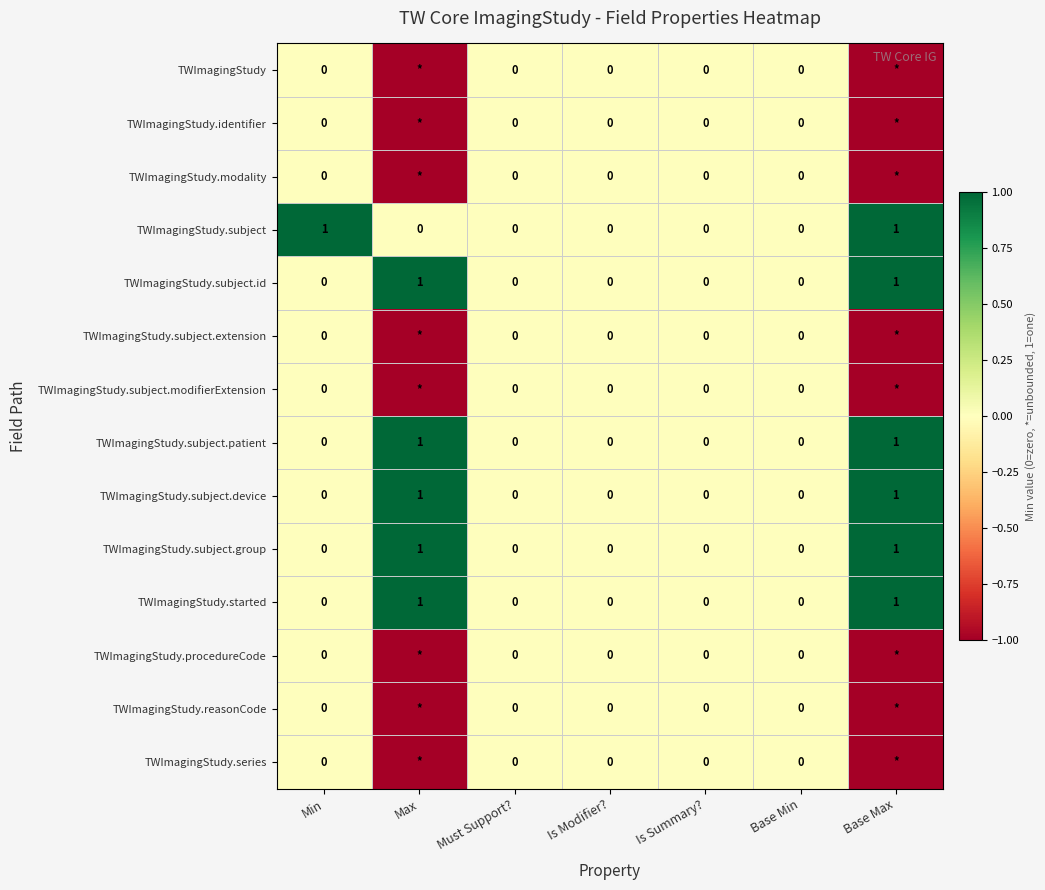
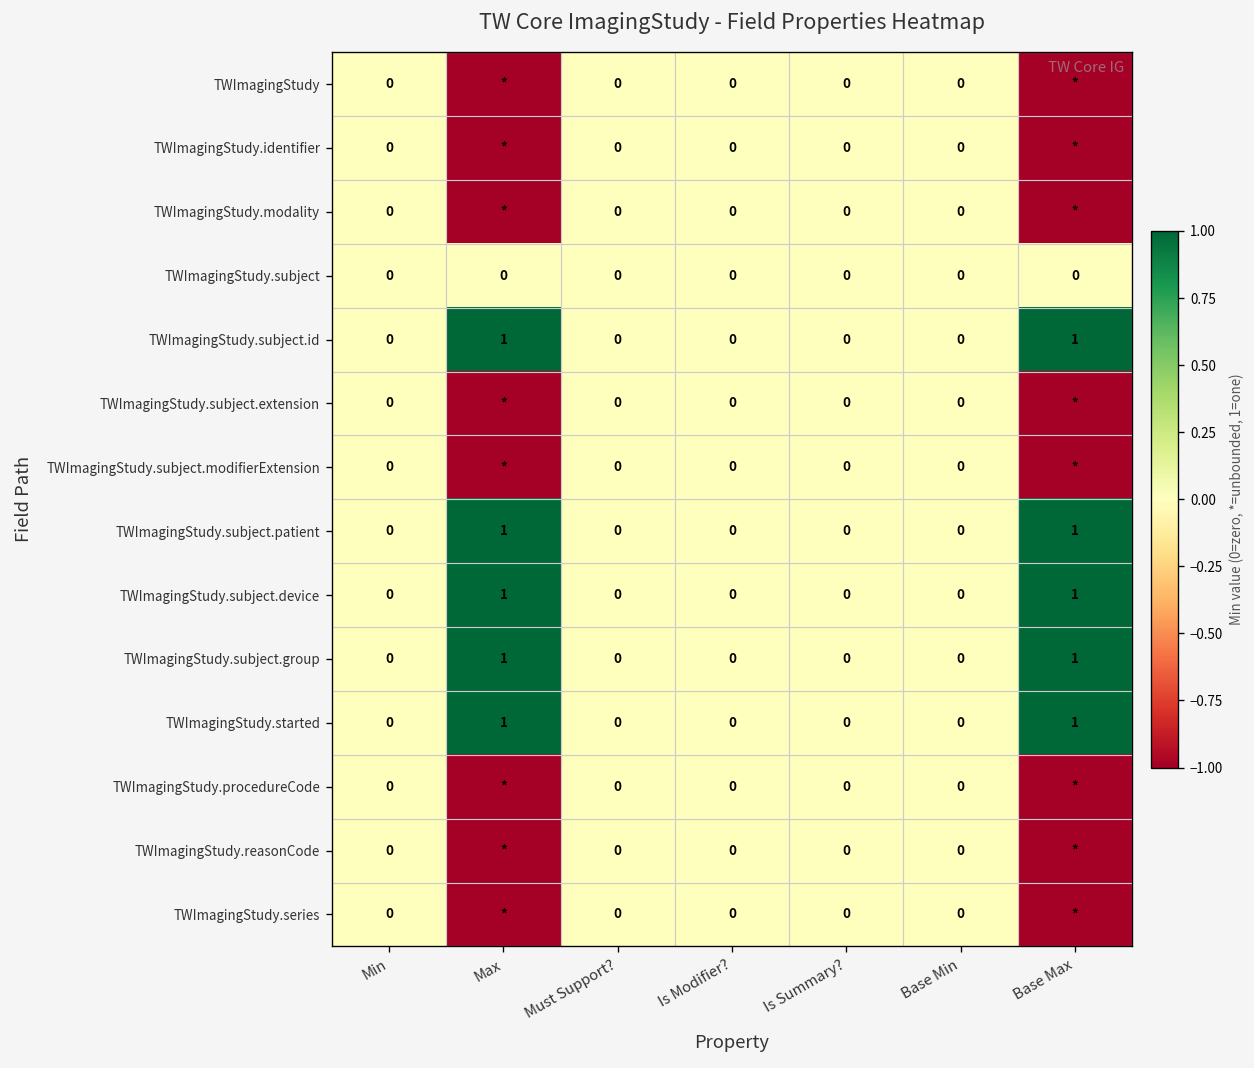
  {
    "TWImagingStudy": {
      "Min": 0,
      "Must Support?": 0,
      "Is Modifier?": 0,
      "Is Summary?": 0,
      "Base Min": 0
    },
    "TWImagingStudy.identifier": {
      "Min": 0,
      "Must Support?": 0,
      "Is Modifier?": 0,
      "Is Summary?": 0,
      "Base Min": 0
    },
    "TWImagingStudy.modality": {
      "Min": 0,
      "Must Support?": 0,
      "Is Modifier?": 0,
      "Is Summary?": 0,
      "Base Min": 0
    },
    "TWImagingStudy.subject": {
-     "Min": 1,
+     "Min": 0,
      "Max": 0,
      "Must Support?": 0,
      "Is Modifier?": 0,
      "Is Summary?": 0,
      "Base Min": 0,
-     "Base Max": 1
+     "Base Max": 0
    },
    "TWImagingStudy.subject.id": {
      "Min": 0,
      "Max": 1,
      "Must Support?": 0,
      "Is Modifier?": 0,
      "Is Summary?": 0,
      "Base Min": 0,
      "Base Max": 1
    },
    "TWImagingStudy.subject.extension": {
      "Min": 0,
      "Must Support?": 0,
      "Is Modifier?": 0,
      "Is Summary?": 0,
      "Base Min": 0
    },
    "TWImagingStudy.subject.modifierExtension": {
      "Min": 0,
      "Must Support?": 0,
      "Is Modifier?": 0,
      "Is Summary?": 0,
      "Base Min": 0
    },
    "TWImagingStudy.subject.patient": {
      "Min": 0,
      "Max": 1,
      "Must Support?": 0,
      "Is Modifier?": 0,
      "Is Summary?": 0,
      "Base Min": 0,
      "Base Max": 1
    },
    "TWImagingStudy.subject.device": {
      "Min": 0,
      "Max": 1,
      "Must Support?": 0,
      "Is Modifier?": 0,
      "Is Summary?": 0,
      "Base Min": 0,
      "Base Max": 1
    },
    "TWImagingStudy.subject.group": {
      "Min": 0,
      "Max": 1,
      "Must Support?": 0,
      "Is Modifier?": 0,
      "Is Summary?": 0,
      "Base Min": 0,
      "Base Max": 1
    },
    "TWImagingStudy.started": {
      "Min": 0,
      "Max": 1,
      "Must Support?": 0,
      "Is Modifier?": 0,
      "Is Summary?": 0,
      "Base Min": 0,
      "Base Max": 1
    },
    "TWImagingStudy.procedureCode": {
      "Min": 0,
      "Must Support?": 0,
      "Is Modifier?": 0,
      "Is Summary?": 0,
      "Base Min": 0
    },
    "TWImagingStudy.reasonCode": {
      "Min": 0,
      "Must Support?": 0,
      "Is Modifier?": 0,
      "Is Summary?": 0,
      "Base Min": 0
    },
    "TWImagingStudy.series": {
      "Min": 0,
      "Must Support?": 0,
      "Is Modifier?": 0,
      "Is Summary?": 0,
      "Base Min": 0
    }
  }
